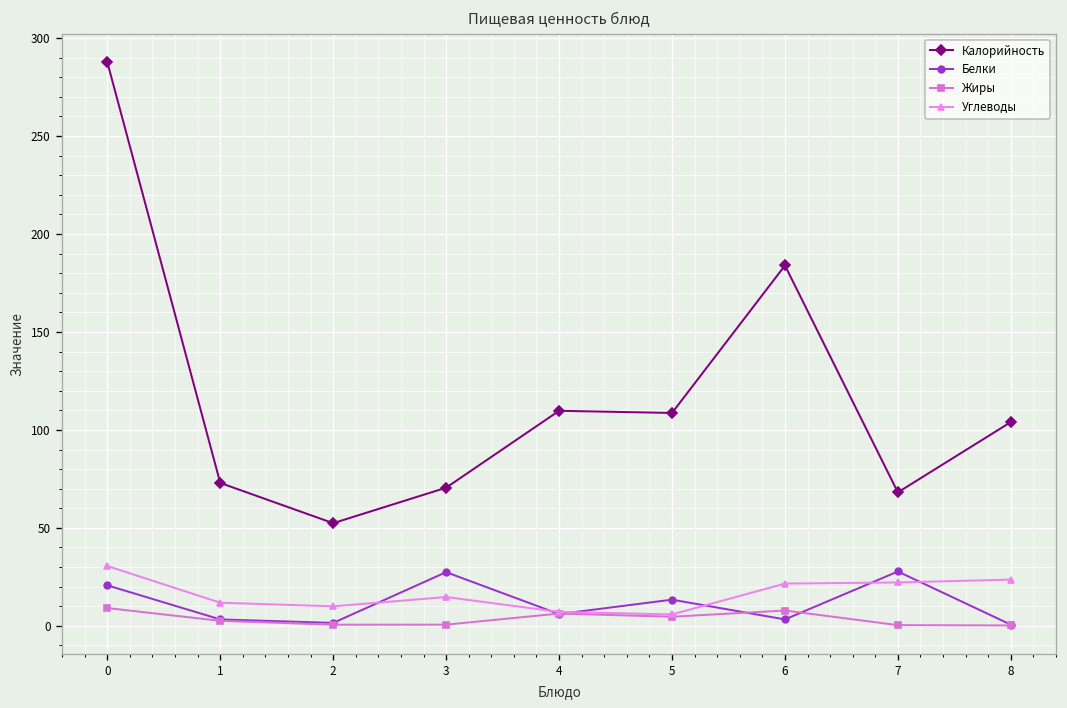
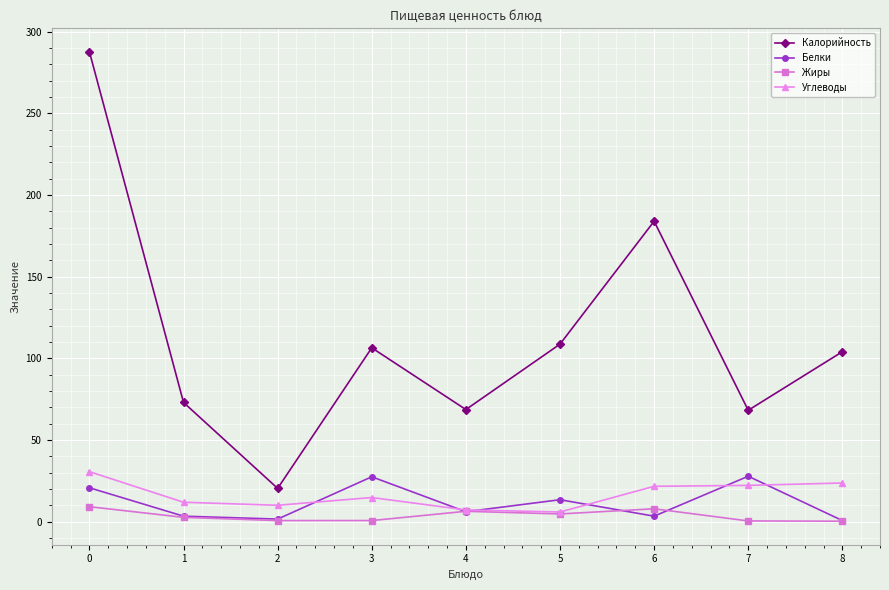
  {
    "Калорийность": {
      "0": 288,
      "1": 73,
-     "2": 52,
-     "3": 71,
-     "4": 110,
+     "2": 20,
+     "3": 106,
+     "4": 69,
      "5": 109,
      "6": 184,
      "7": 68,
      "8": 104
    },
    "Белки": {
      "0": 21,
      "3": 27,
      "5": 13,
      "6": 3,
      "7": 28
    }
  }
